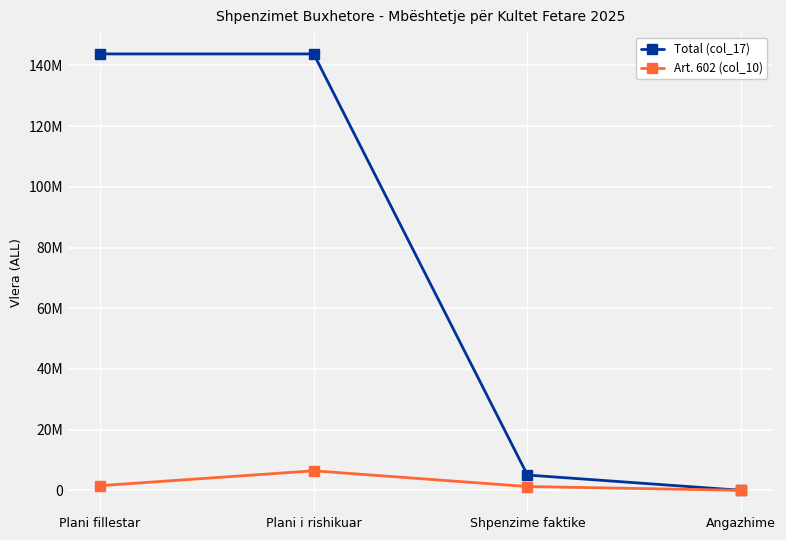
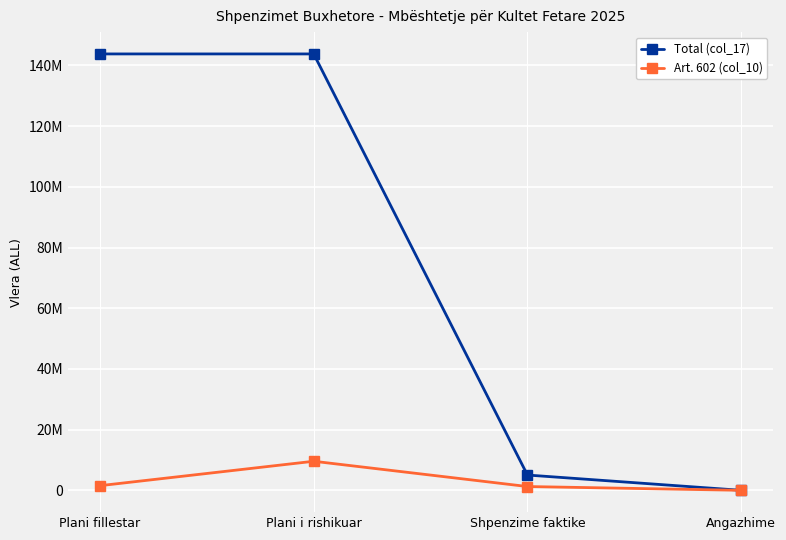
  {
    "Total (col_17)": {
      "Plani fillestar": 144000000,
      "Plani i rishikuar": 144000000,
      "Shpenzime faktike": 5000000
    },
    "Art. 602 (col_10)": {
      "Plani fillestar": 2000000,
-     "Plani i rishikuar": 6000000,
+     "Plani i rishikuar": 10000000,
      "Shpenzime faktike": 1000000
    }
  }
